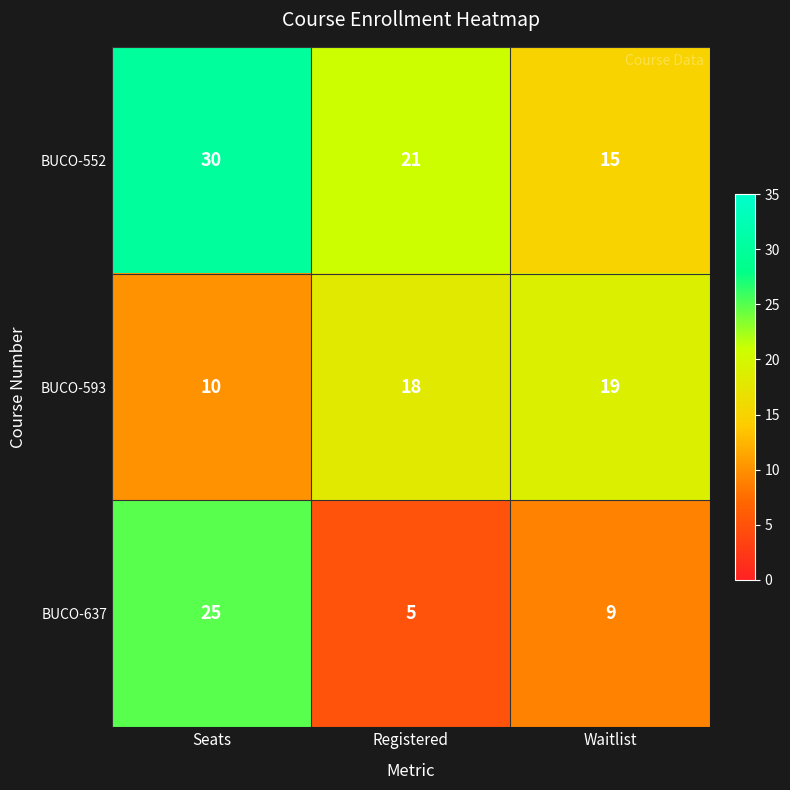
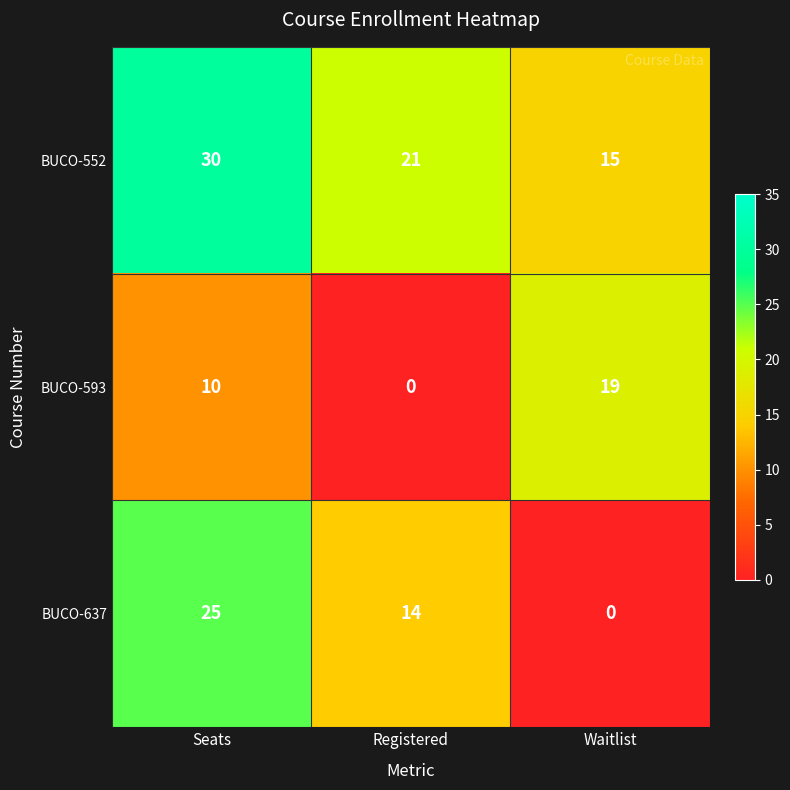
  {
    "BUCO-552": {
      "Seats": 30,
      "Registered": 21
    },
    "BUCO-593": {
      "Seats": 10,
-     "Registered": 18,
+     "Registered": 0,
      "Waitlist": 19
    },
    "BUCO-637": {
      "Seats": 25,
-     "Registered": 5,
-     "Waitlist": 9
+     "Registered": 14,
+     "Waitlist": 0
    }
  }
